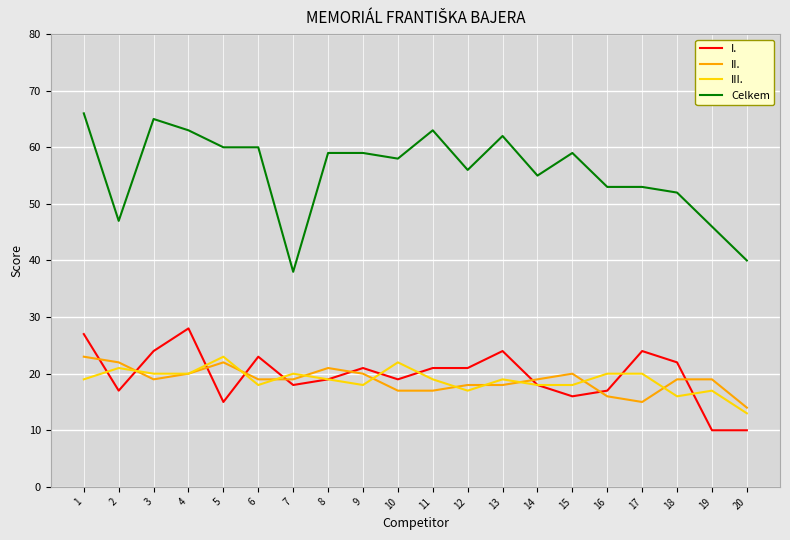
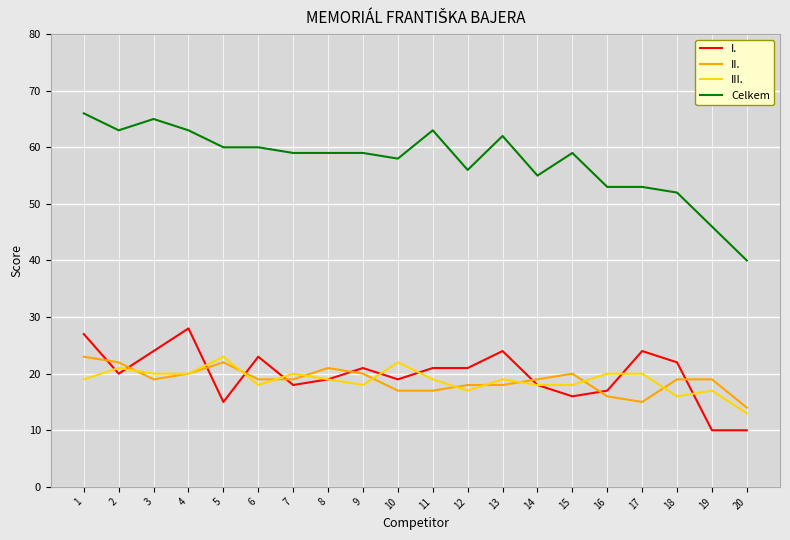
  {
    "I.": {
      "1": 27,
-     "2": 17,
+     "2": 20,
      "3": 24,
      "4": 28,
      "5": 15,
      "6": 23,
      "7": 18,
      "9": 21,
      "10": 19,
      "11": 21,
      "12": 21,
      "13": 24,
      "15": 16,
      "16": 17,
      "17": 24,
      "18": 22,
      "19": 10,
      "20": 10
    },
    "Celkem": {
      "1": 66,
-     "2": 47,
+     "2": 63,
      "3": 65,
      "4": 63,
      "5": 60,
      "6": 60,
-     "7": 38,
+     "7": 59,
      "8": 59,
      "9": 59,
      "10": 58,
      "11": 63,
      "12": 56,
      "13": 62,
      "14": 55,
      "15": 59,
      "16": 53,
      "17": 53,
      "18": 52,
      "19": 46,
      "20": 40
    }
  }
